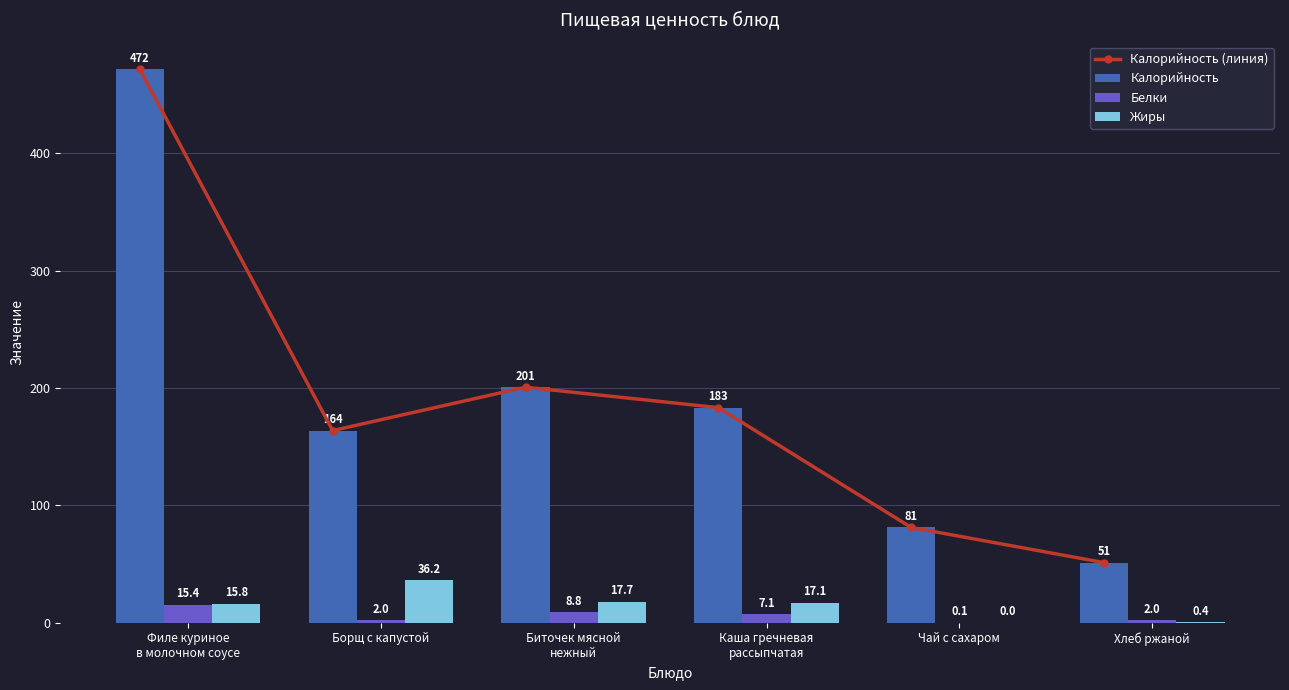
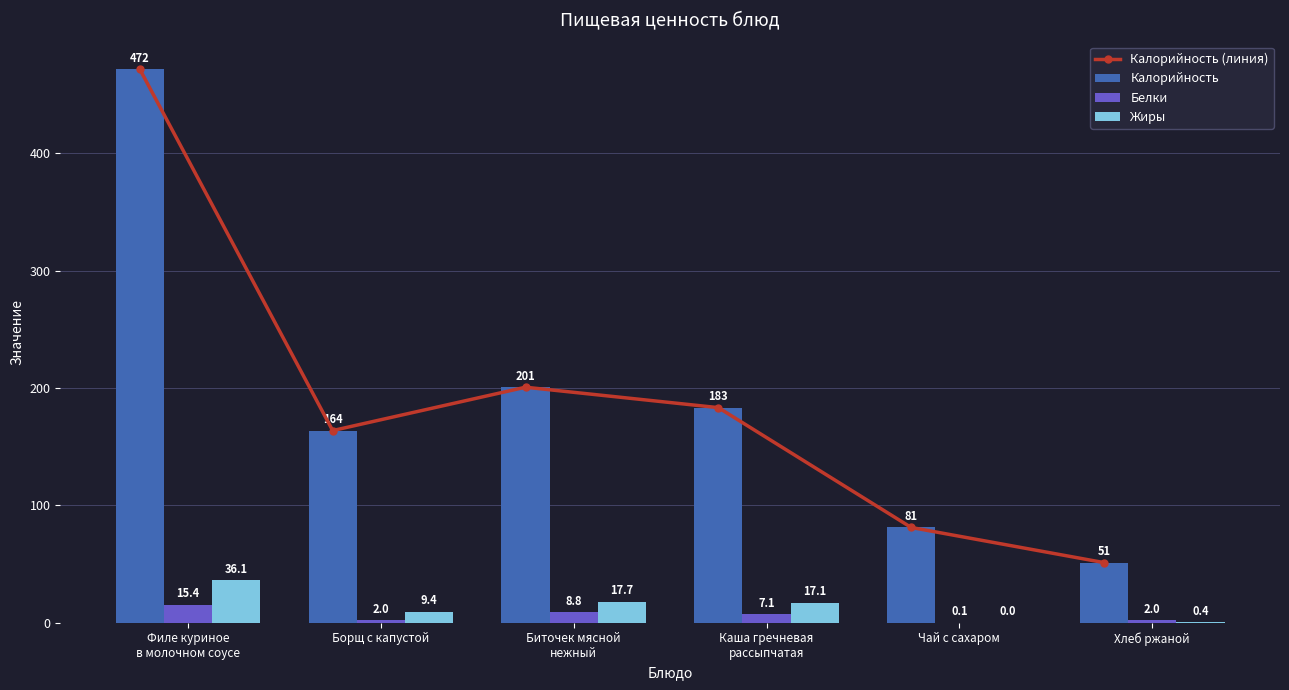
  {
    "Жиры": {
-     "Филе куриное в молочном соусе": 15.8,
-     "Борщ с капустой": 36.2,
+     "Филе куриное в молочном соусе": 36.1,
+     "Борщ с капустой": 9.4,
      "Биточек мясной нежный": 17.7,
      "Каша гречневая рассыпчатая": 17.1,
      "Чай с сахаром": 0.0,
      "Хлеб ржаной": 0.4
    }
  }
